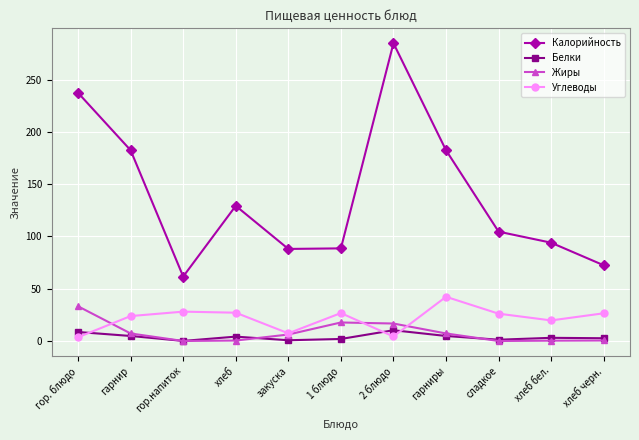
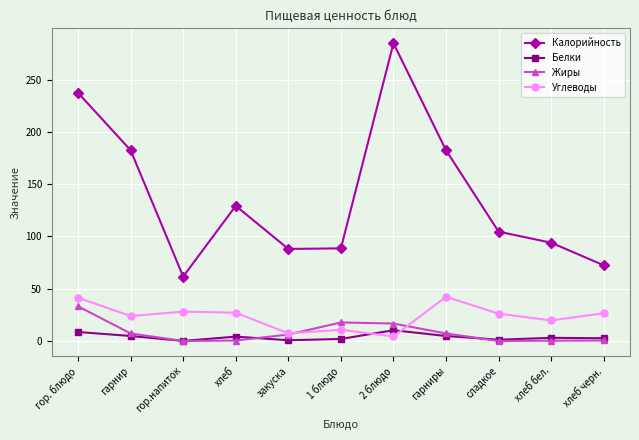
  {
    "Жиры": {
      "гор. блюдо": 33,
      "хлеб": 0,
      "1 блюдо": 18,
      "2 блюдо": 17,
      "хлеб бел.": 0
    },
    "Углеводы": {
-     "гор. блюдо": 4,
+     "гор. блюдо": 41,
      "гарнир": 24,
      "гор.напиток": 28,
      "хлеб": 27,
-     "1 блюдо": 27,
+     "1 блюдо": 11,
      "2 блюдо": 4,
      "гарниры": 42,
      "сладкое": 26,
      "хлеб бел.": 20,
      "хлеб черн.": 27
    }
  }
